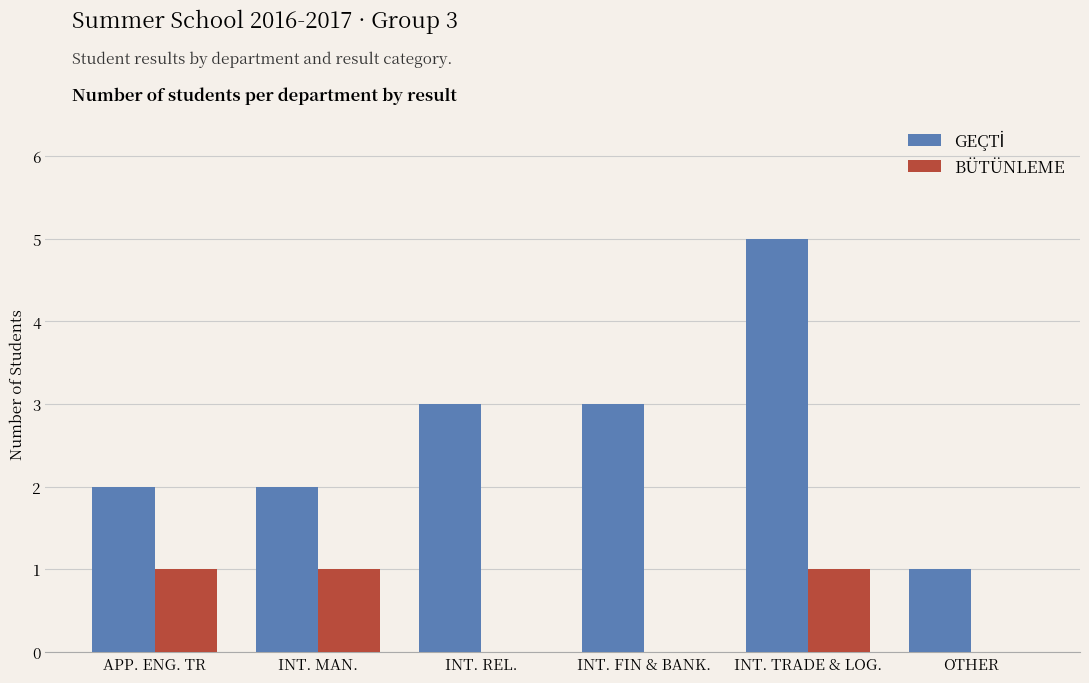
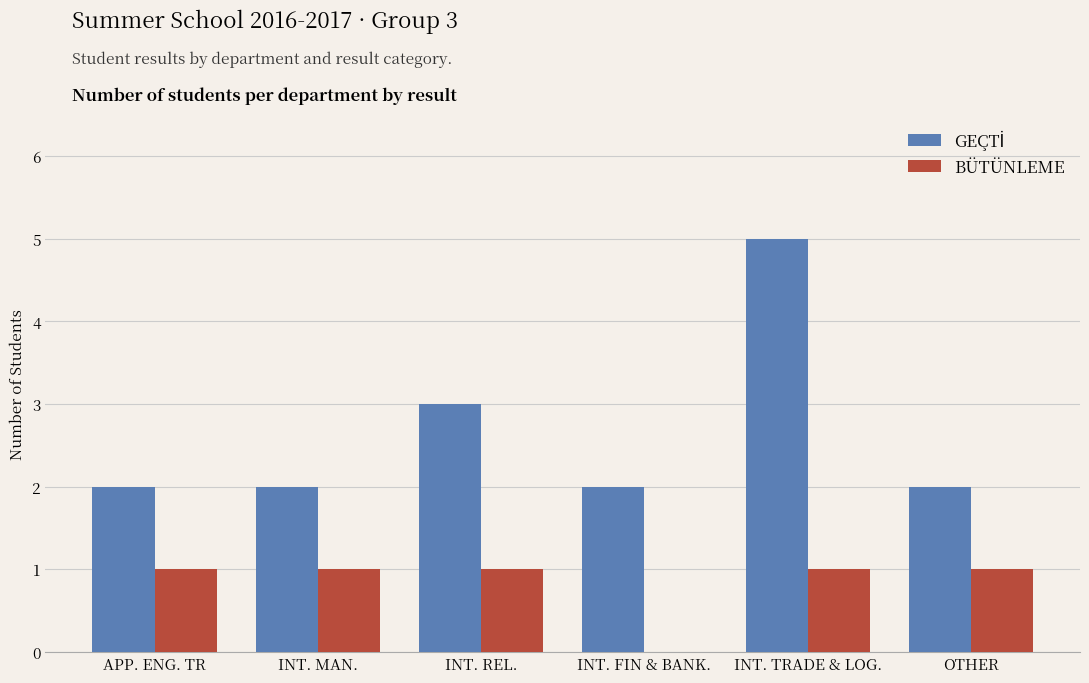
  {
    "GEÇTİ": {
      "APP. ENG. TR": 2,
      "INT. MAN.": 2,
      "INT. REL.": 3,
-     "INT. FIN & BANK.": 3,
+     "INT. FIN & BANK.": 2,
      "INT. TRADE & LOG.": 5,
-     "OTHER": 1
+     "OTHER": 2
    },
    "BÜTÜNLEME": {
      "APP. ENG. TR": 1,
      "INT. MAN.": 1,
-     "INT. REL.": 0,
+     "INT. REL.": 1,
      "INT. FIN & BANK.": 0,
      "INT. TRADE & LOG.": 1,
-     "OTHER": 0
+     "OTHER": 1
    }
  }
